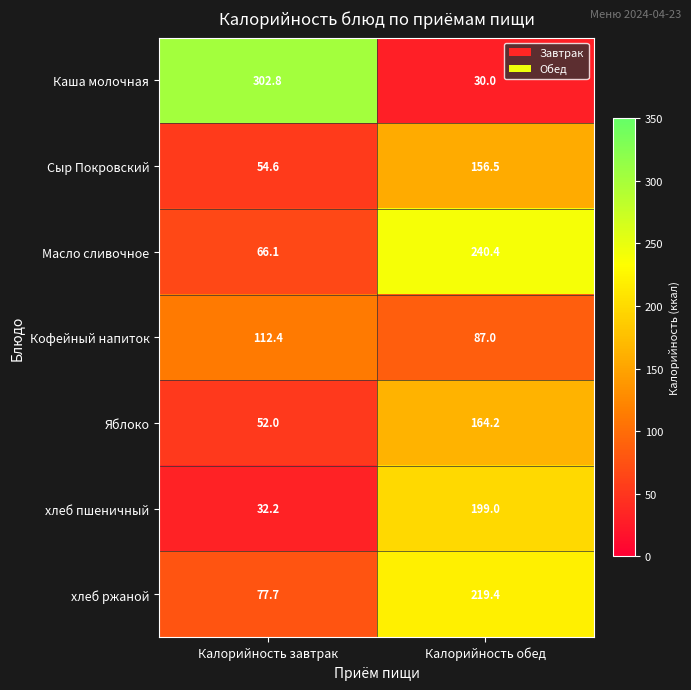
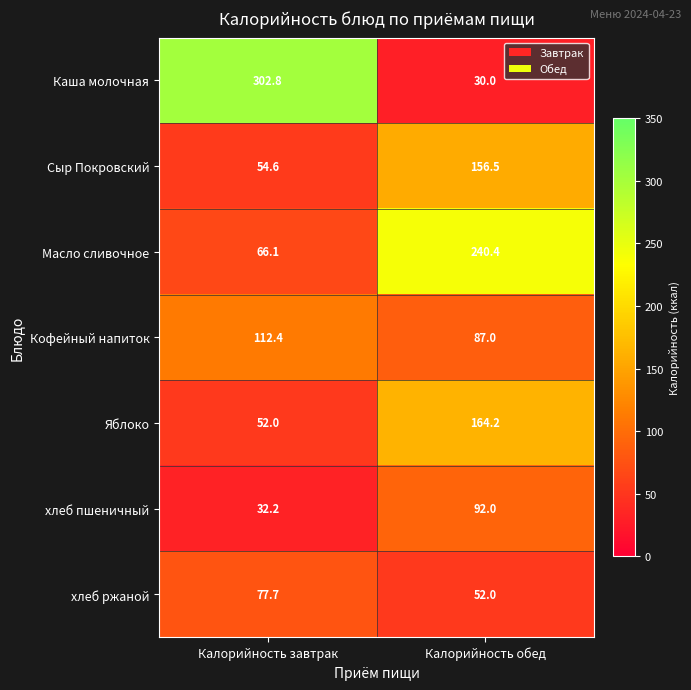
  {
    "Каша молочная": {
      "Калорийность завтрак": 302.8,
      "Калорийность обед": 30.0
    },
    "Сыр Покровский": {
      "Калорийность завтрак": 54.6,
      "Калорийность обед": 156.5
    },
    "Масло сливочное": {
      "Калорийность завтрак": 66.1,
      "Калорийность обед": 240.4
    },
    "Кофейный напиток": {
      "Калорийность завтрак": 112.4,
      "Калорийность обед": 87.0
    },
    "Яблоко": {
      "Калорийность завтрак": 52.0,
      "Калорийность обед": 164.2
    },
    "хлеб пшеничный": {
      "Калорийность завтрак": 32.2,
-     "Калорийность обед": 199.0
+     "Калорийность обед": 92.0
    },
    "хлеб ржаной": {
      "Калорийность завтрак": 77.7,
-     "Калорийность обед": 219.4
+     "Калорийность обед": 52.0
    }
  }
